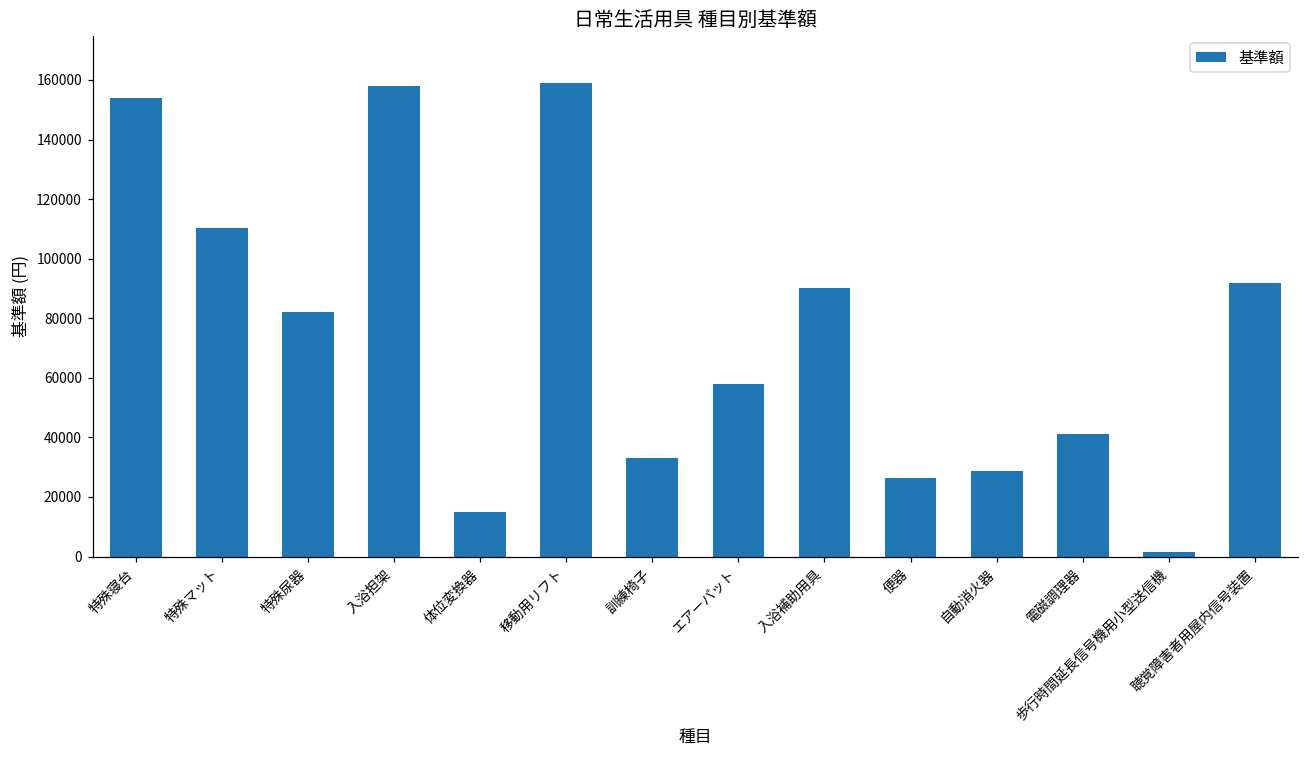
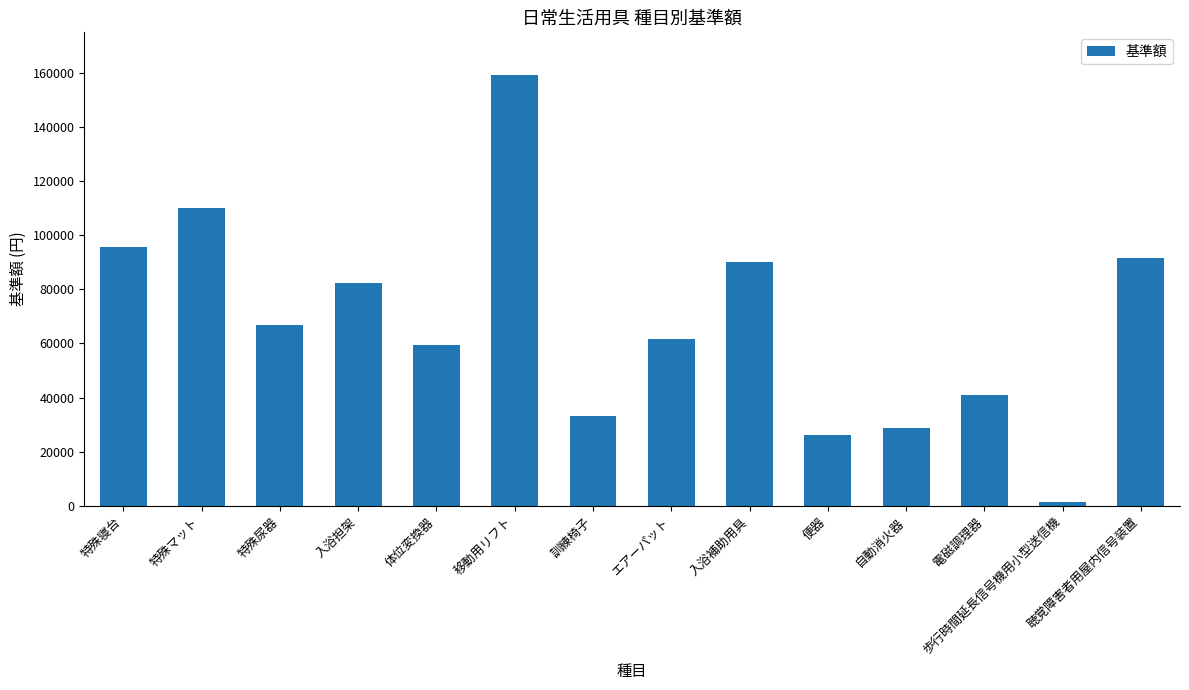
  {
-   "特殊寝台": 154000,
+   "特殊寝台": 96000,
    "特殊マット": 110000,
-   "特殊尿器": 82000,
-   "入浴担架": 158000,
-   "体位変換器": 15000,
+   "特殊尿器": 67000,
+   "入浴担架": 82000,
+   "体位変換器": 59000,
    "移動用リフト": 159000,
    "訓練椅子": 33000,
-   "エアーパット": 58000,
+   "エアーパット": 62000,
    "入浴補助用具": 90000,
    "便器": 26000,
    "自動消火器": 29000,
    "電磁調理器": 41000,
    "歩行時間延長信号機用小型送信機": 2000,
    "聴覚障害者用屋内信号装置": 92000
  }
